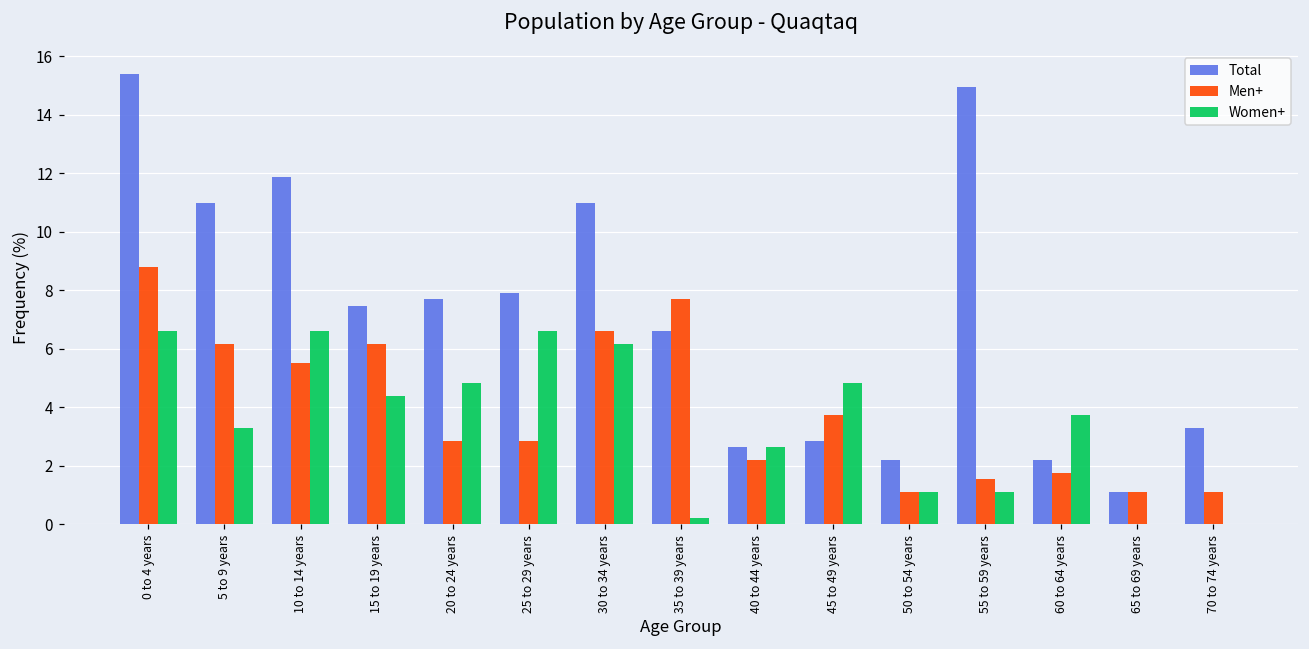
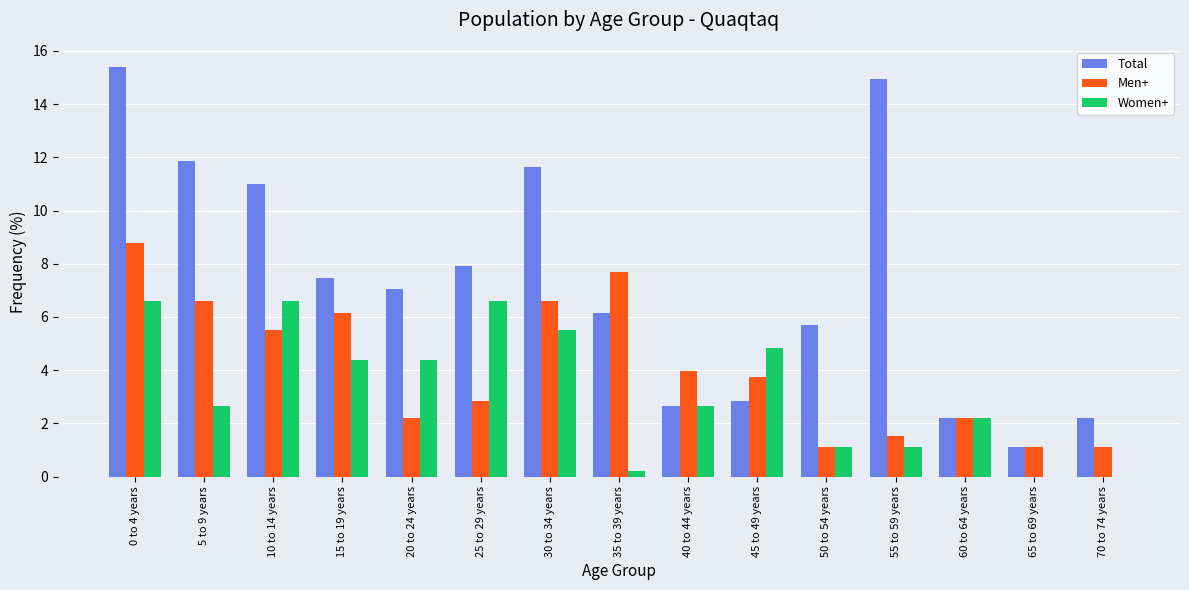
  {
    "Total": {
      "0 to 4 years": 15.4,
-     "5 to 9 years": 11.0,
-     "10 to 14 years": 11.9,
+     "5 to 9 years": 11.9,
+     "10 to 14 years": 11.0,
      "15 to 19 years": 7.5,
-     "20 to 24 years": 7.7,
+     "20 to 24 years": 7.0,
      "25 to 29 years": 7.9,
-     "30 to 34 years": 11.0,
-     "35 to 39 years": 6.6,
+     "30 to 34 years": 11.6,
+     "35 to 39 years": 6.2,
      "40 to 44 years": 2.6,
      "45 to 49 years": 2.9,
-     "50 to 54 years": 2.2,
+     "50 to 54 years": 5.7,
      "55 to 59 years": 14.9,
      "60 to 64 years": 2.2,
      "65 to 69 years": 1.1,
-     "70 to 74 years": 3.3
+     "70 to 74 years": 2.2
    },
    "Men+": {
      "0 to 4 years": 8.8,
-     "5 to 9 years": 6.2,
+     "5 to 9 years": 6.6,
      "10 to 14 years": 5.5,
      "15 to 19 years": 6.2,
-     "20 to 24 years": 2.9,
+     "20 to 24 years": 2.2,
      "25 to 29 years": 2.9,
      "30 to 34 years": 6.6,
      "35 to 39 years": 7.7,
-     "40 to 44 years": 2.2,
+     "40 to 44 years": 4.0,
      "45 to 49 years": 3.7,
      "50 to 54 years": 1.1,
      "55 to 59 years": 1.5,
-     "60 to 64 years": 1.8,
+     "60 to 64 years": 2.2,
      "65 to 69 years": 1.1,
      "70 to 74 years": 1.1
    },
    "Women+": {
      "0 to 4 years": 6.6,
-     "5 to 9 years": 3.3,
+     "5 to 9 years": 2.6,
      "10 to 14 years": 6.6,
      "15 to 19 years": 4.4,
-     "20 to 24 years": 4.8,
+     "20 to 24 years": 4.4,
      "25 to 29 years": 6.6,
-     "30 to 34 years": 6.2,
+     "30 to 34 years": 5.5,
      "35 to 39 years": 0.2,
      "40 to 44 years": 2.6,
      "45 to 49 years": 4.8,
      "50 to 54 years": 1.1,
      "55 to 59 years": 1.1,
-     "60 to 64 years": 3.7,
+     "60 to 64 years": 2.2,
      "65 to 69 years": 0.0,
      "70 to 74 years": 0.0
    }
  }
